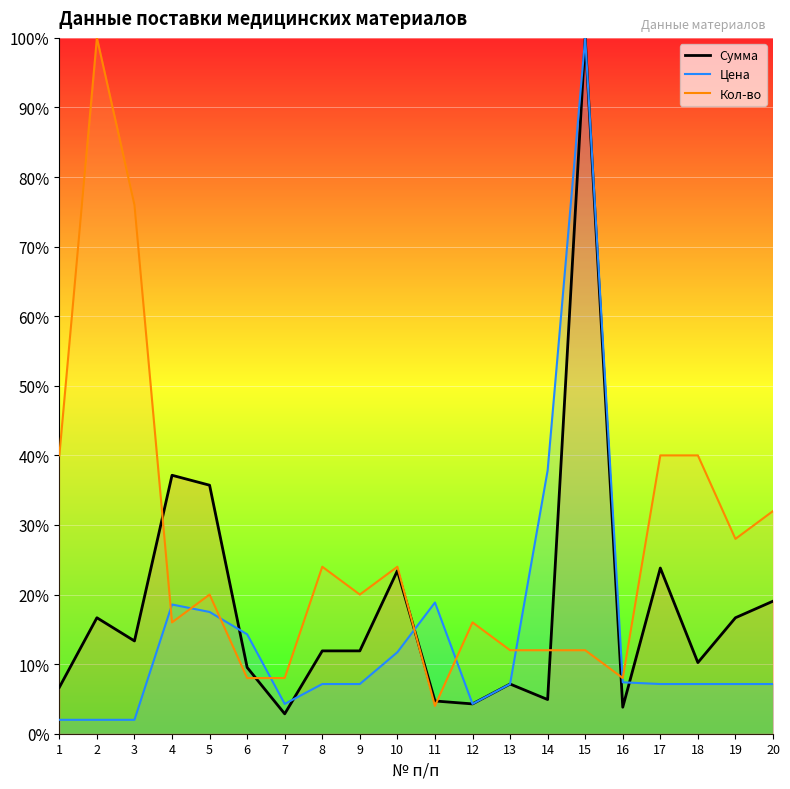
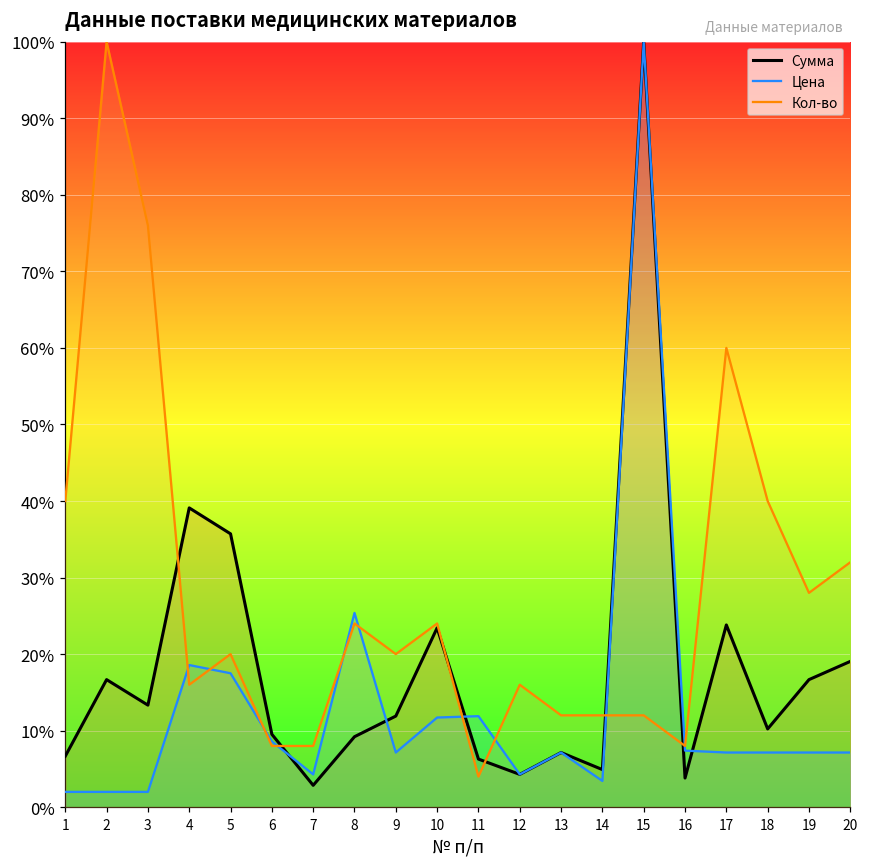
  {
    "Сумма": {
      "1": "7%",
      "2": "17%",
      "3": "13%",
-     "4": "37%",
+     "4": "39%",
      "5": "36%",
      "6": "10%",
      "7": "3%",
-     "8": "12%",
+     "8": "9%",
      "9": "12%",
      "10": "23%",
-     "11": "5%",
+     "11": "6%",
      "14": "5%",
      "16": "4%",
      "17": "24%",
      "18": "10%",
      "19": "17%",
      "20": "19%"
    },
    "Цена": {
      "1": "2%",
      "2": "2%",
      "3": "2%",
      "4": "19%",
      "5": "17%",
-     "6": "14%",
+     "6": "9%",
      "7": "4%",
-     "8": "7%",
+     "8": "25%",
      "9": "7%",
      "10": "12%",
-     "11": "19%",
-     "14": "38%",
+     "11": "12%",
+     "14": "3%",
      "16": "7%",
      "17": "7%",
      "18": "7%",
      "19": "7%",
      "20": "7%"
    },
    "Кол-во": {
      "1": "40%",
      "2": "100%",
      "3": "76%",
      "4": "16%",
      "5": "20%",
      "6": "8%",
      "7": "8%",
      "8": "24%",
      "9": "20%",
      "10": "24%",
      "11": "4%",
      "12": "16%",
      "13": "12%",
      "14": "12%",
      "15": "12%",
      "16": "8%",
-     "17": "40%",
+     "17": "60%",
      "18": "40%",
      "19": "28%",
      "20": "32%"
    }
  }
